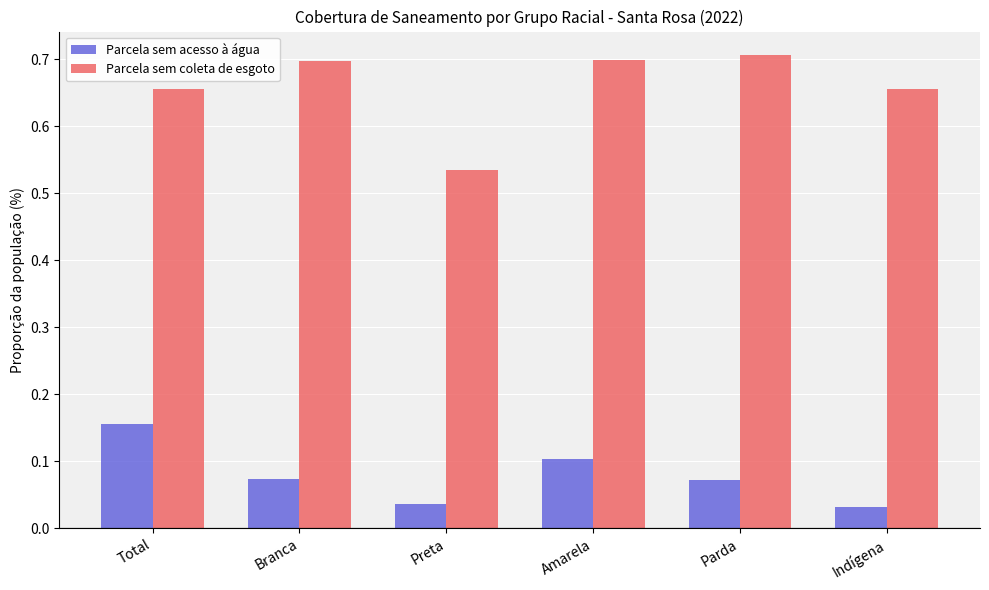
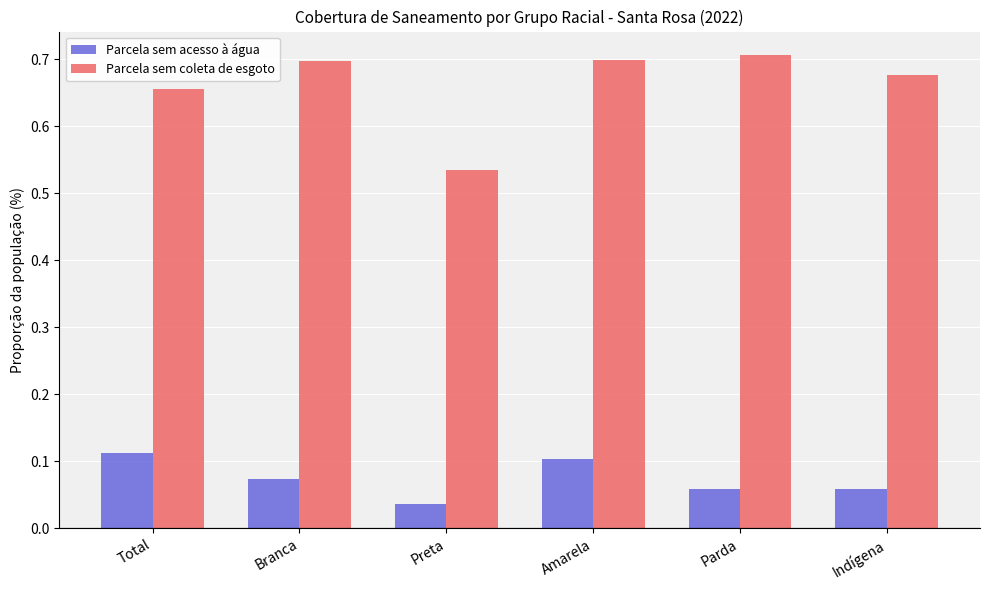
  {
    "Parcela sem acesso à água": {
-     "Total": 0.16,
+     "Total": 0.11,
      "Branca": 0.07,
      "Preta": 0.04,
      "Amarela": 0.10,
-     "Parda": 0.07,
-     "Indígena": 0.03
+     "Parda": 0.06,
+     "Indígena": 0.06
    },
    "Parcela sem coleta de esgoto": {
      "Total": 0.66,
      "Branca": 0.70,
      "Preta": 0.54,
      "Amarela": 0.70,
      "Parda": 0.71,
-     "Indígena": 0.66
+     "Indígena": 0.68
    }
  }
